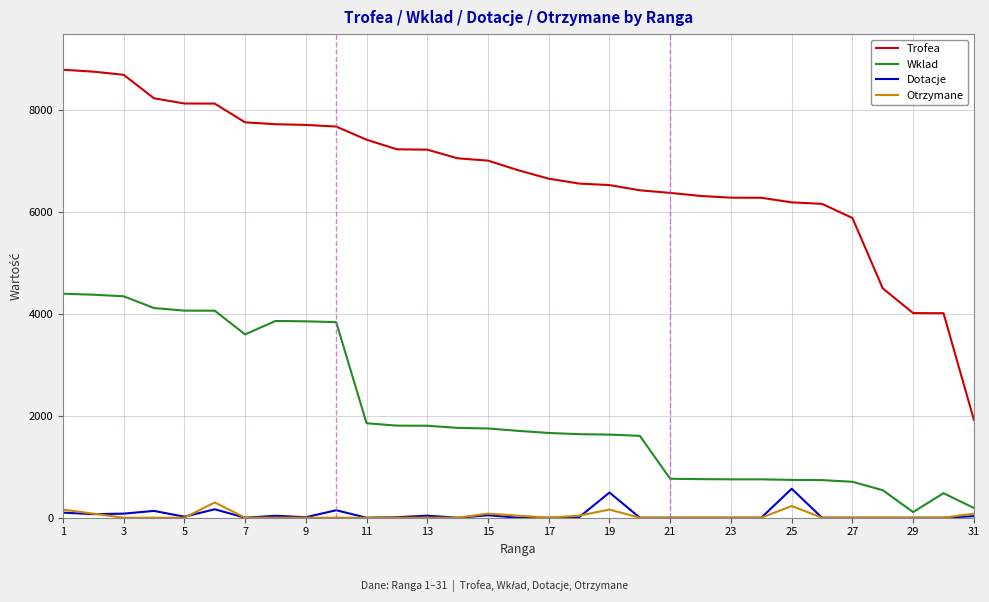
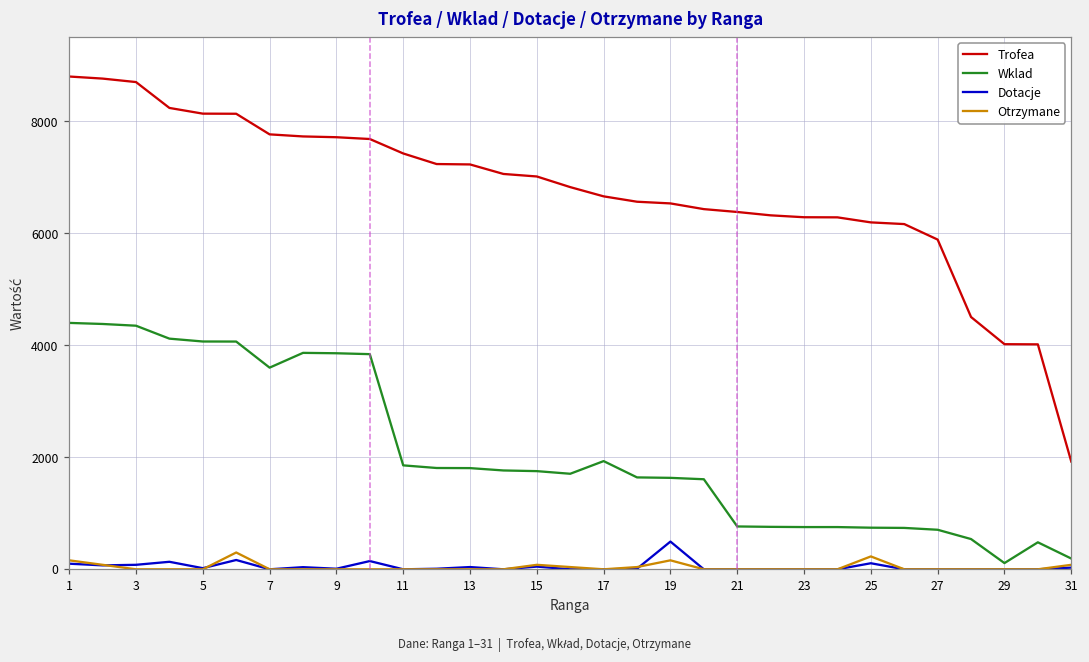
  {
    "Trofea": {
      "1": 8800,
      "3": 8700,
      "5": 8100,
      "7": 7800,
      "9": 7700,
      "11": 7400,
      "13": 7200,
      "15": 7000,
      "17": 6700,
      "19": 6500,
      "21": 6400,
      "23": 6300,
      "25": 6200,
      "27": 5900,
      "29": 4000,
      "31": 1900
    },
    "Wklad": {
      "1": 4400,
      "3": 4400,
      "5": 4100,
      "7": 3600,
      "9": 3900,
      "11": 1900,
      "13": 1800,
      "15": 1800,
-     "17": 1700,
+     "17": 1900,
      "19": 1600,
      "21": 800,
      "23": 800,
      "25": 700,
      "27": 700,
      "29": 100,
      "31": 200
    },
    "Dotacje": {
      "1": 100,
      "3": 100,
      "19": 500,
-     "25": 600,
+     "25": 100,
      "31": 0
    },
    "Otrzymane": {
      "1": 200,
      "3": 0,
      "19": 200,
      "25": 200,
      "31": 100
    }
  }
